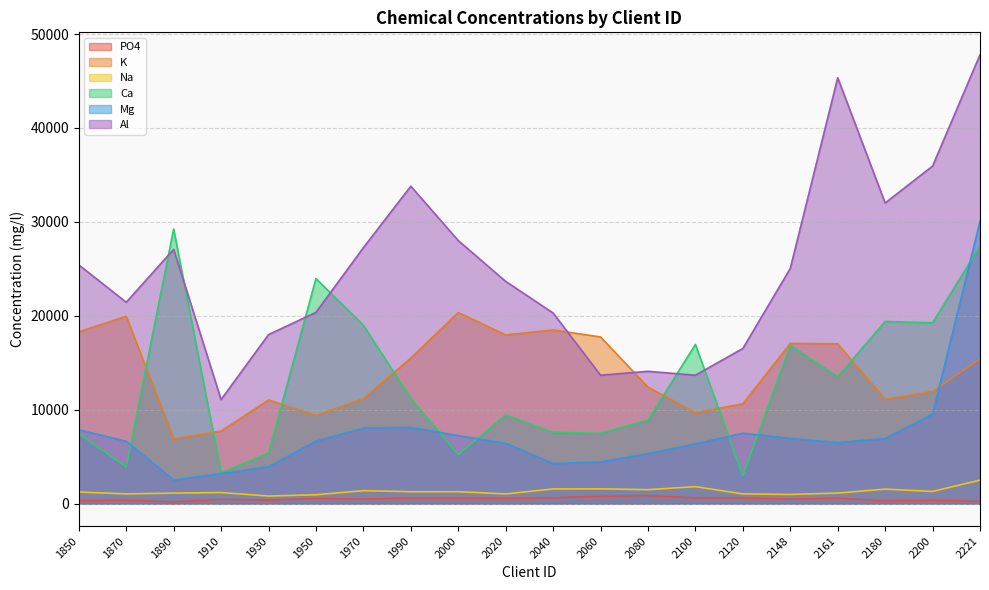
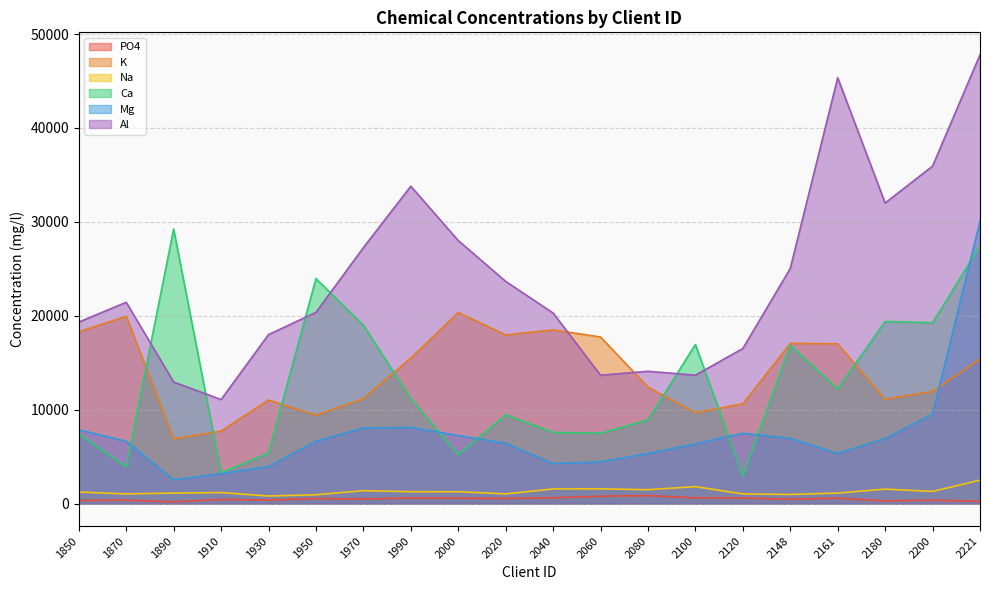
  {
    "Ca": {
      "1850": 7000,
      "1870": 4000,
      "1890": 29000,
      "1930": 5000,
      "1950": 24000,
      "1970": 19000,
      "1990": 11000,
      "2000": 5000,
      "2020": 9000,
      "2040": 8000,
      "2060": 7000,
      "2080": 9000,
      "2100": 17000,
      "2120": 3000,
-     "2161": 14000,
+     "2161": 12000,
      "2180": 19000,
      "2200": 19000,
      "2221": 27000
    },
    "Mg": {
      "1850": 8000,
      "1870": 7000,
      "1890": 3000,
      "1930": 4000,
      "1950": 7000,
      "1970": 8000,
      "1990": 8000,
      "2000": 7000,
      "2020": 6000,
      "2040": 4000,
      "2060": 4000,
      "2080": 5000,
      "2100": 6000,
      "2120": 7000,
      "2148": 7000,
-     "2161": 6000,
+     "2161": 5000,
      "2180": 7000,
      "2200": 10000,
      "2221": 30000
    },
    "Al": {
-     "1850": 25000,
+     "1850": 19000,
      "1870": 21000,
-     "1890": 27000,
+     "1890": 13000,
      "1910": 11000,
      "1930": 18000,
      "1950": 20000,
      "1970": 27000,
      "1990": 34000,
      "2000": 28000,
      "2020": 24000,
      "2040": 20000,
      "2060": 14000,
      "2080": 14000,
      "2100": 14000,
      "2120": 17000,
      "2148": 25000,
      "2161": 45000,
      "2180": 32000,
      "2200": 36000,
      "2221": 48000
    }
  }
